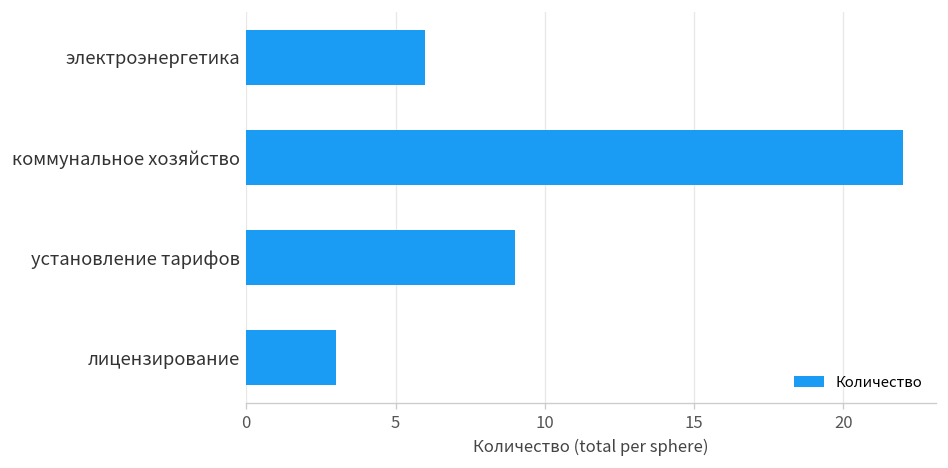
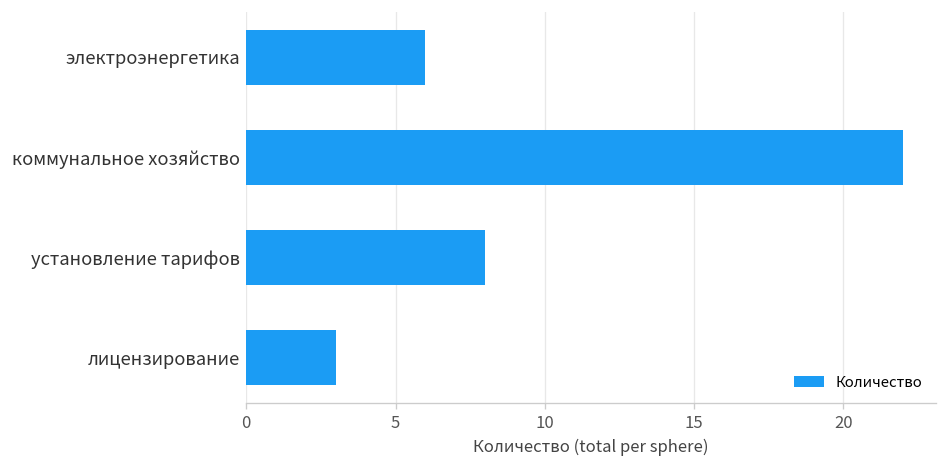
  {
    "электроэнергетика": 6,
    "коммунальное хозяйство": 22,
-   "установление тарифов": 9,
+   "установление тарифов": 8,
    "лицензирование": 3
  }
